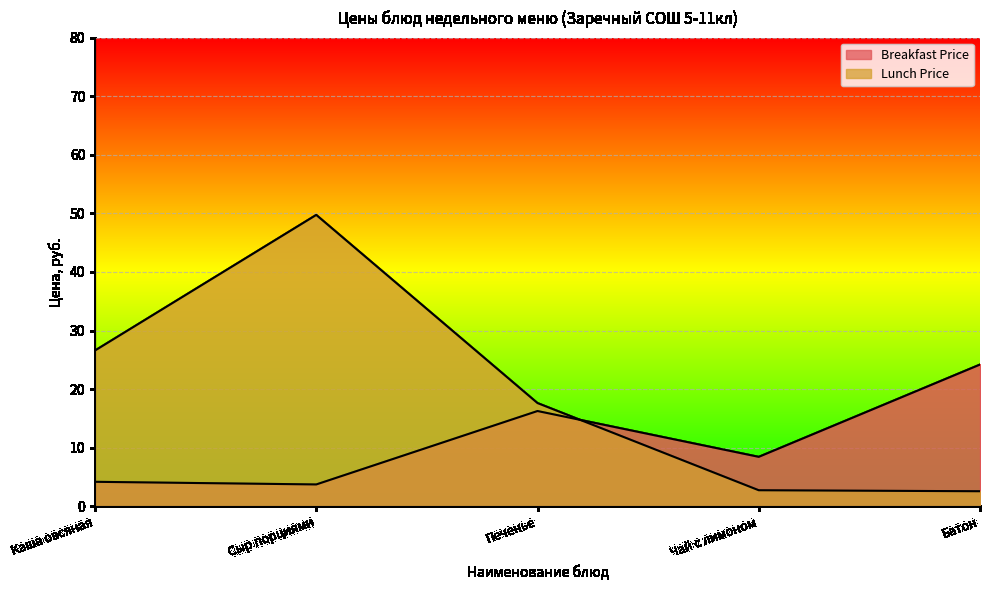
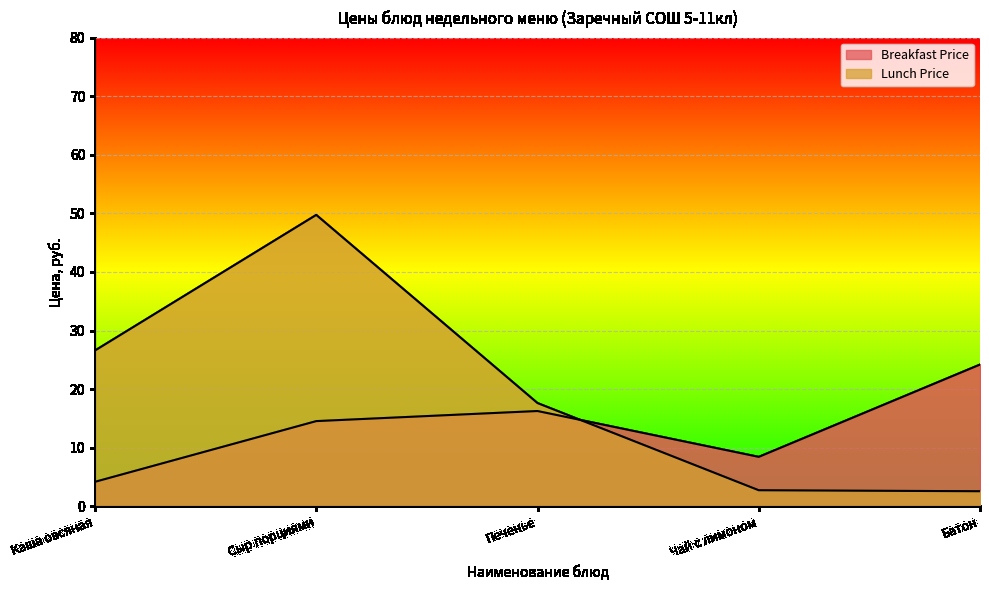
  {
    "Breakfast Price": {
      "Каша овсяная": 4,
-     "Сыр порциями": 4,
+     "Сыр порциями": 15,
      "Печенье": 16,
      "Чай с лимоном": 8,
      "Батон": 24
    },
    "Lunch Price": {
      "Каша овсяная": 27,
      "Сыр порциями": 50,
      "Печенье": 18,
      "Чай с лимоном": 3,
      "Батон": 3
    }
  }
